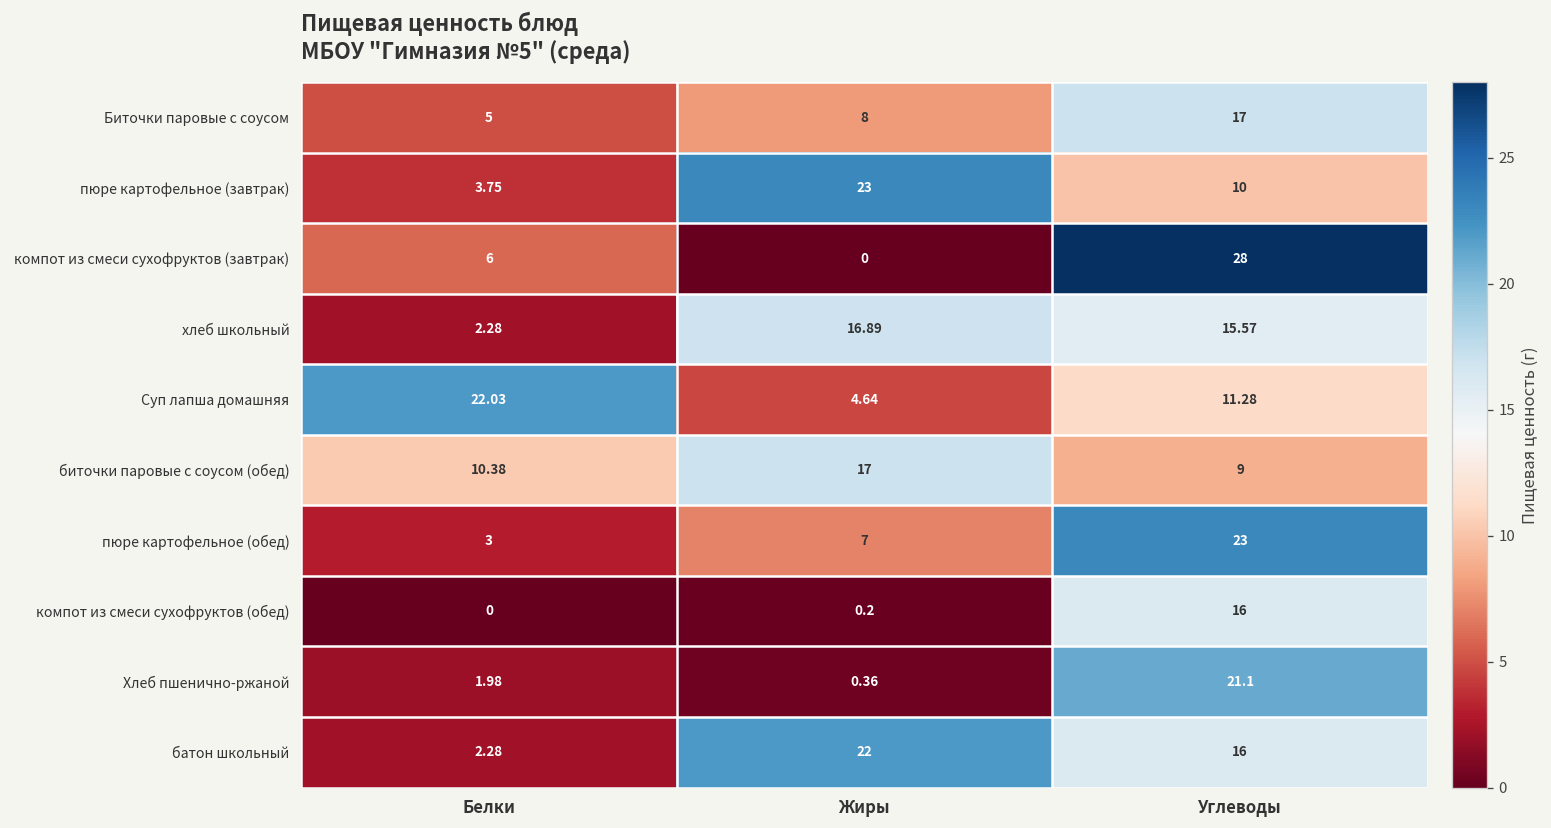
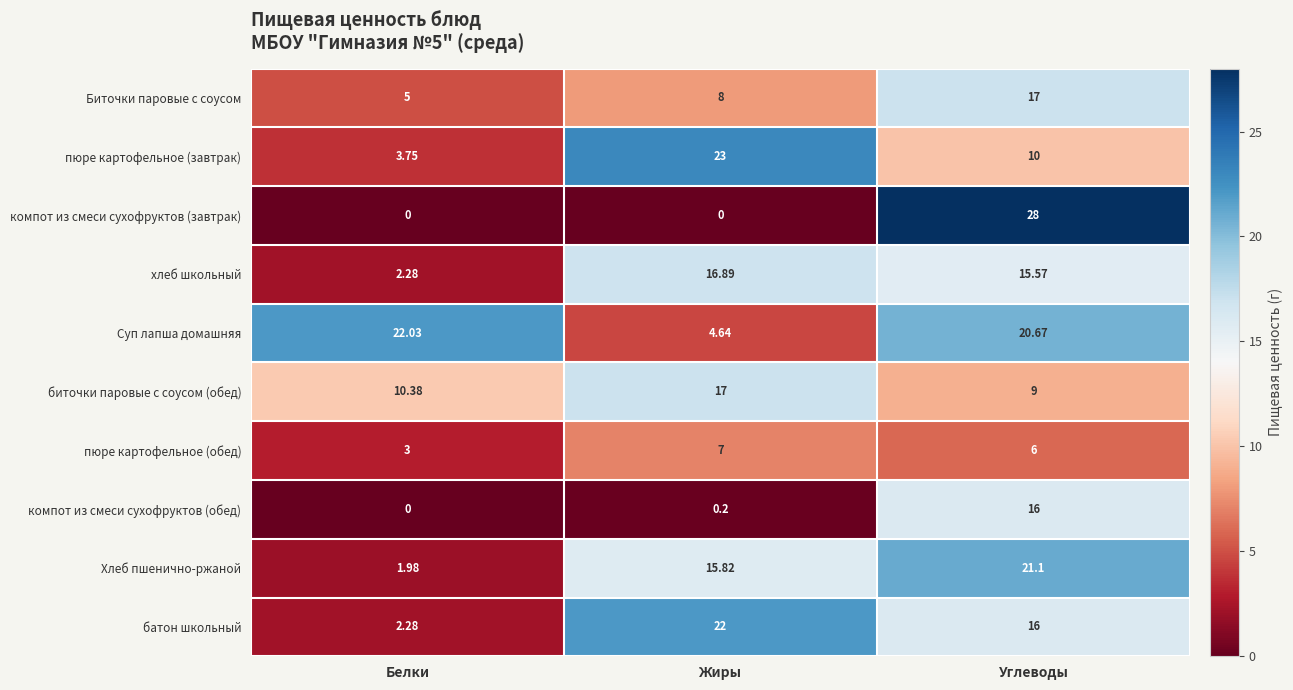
  {
    "Биточки паровые с соусом": {
      "Белки": 5,
      "Жиры": 8,
      "Углеводы": 17
    },
    "пюре картофельное (завтрак)": {
      "Белки": 3.75,
      "Жиры": 23,
      "Углеводы": 10
    },
    "компот из смеси сухофруктов (завтрак)": {
-     "Белки": 6,
+     "Белки": 0,
      "Жиры": 0,
      "Углеводы": 28
    },
    "хлеб школьный": {
      "Белки": 2.28,
      "Жиры": 16.89,
      "Углеводы": 15.57
    },
    "Суп лапша домашняя": {
      "Белки": 22.03,
      "Жиры": 4.64,
-     "Углеводы": 11.28
+     "Углеводы": 20.67
    },
    "биточки паровые с соусом (обед)": {
      "Белки": 10.38,
      "Жиры": 17,
      "Углеводы": 9
    },
    "пюре картофельное (обед)": {
      "Белки": 3,
      "Жиры": 7,
-     "Углеводы": 23
+     "Углеводы": 6
    },
    "компот из смеси сухофруктов (обед)": {
      "Белки": 0,
      "Жиры": 0.2,
      "Углеводы": 16
    },
    "Хлеб пшенично-ржаной": {
      "Белки": 1.98,
-     "Жиры": 0.36,
+     "Жиры": 15.82,
      "Углеводы": 21.1
    },
    "батон школьный": {
      "Белки": 2.28,
      "Жиры": 22,
      "Углеводы": 16
    }
  }
